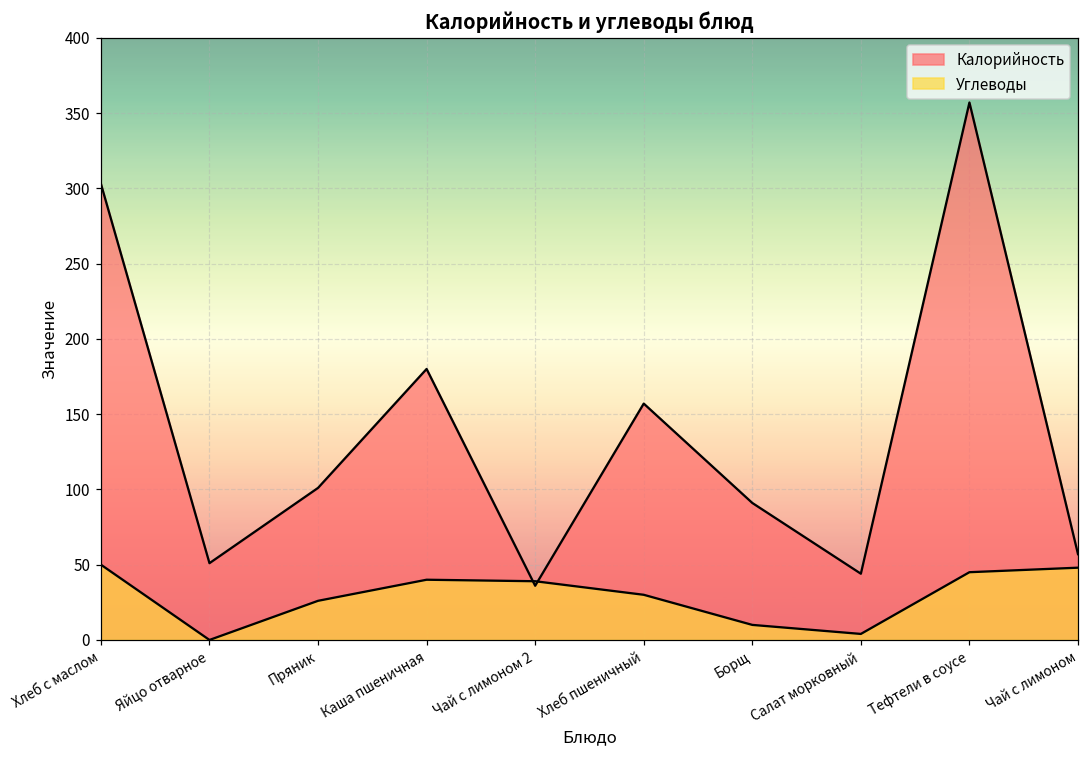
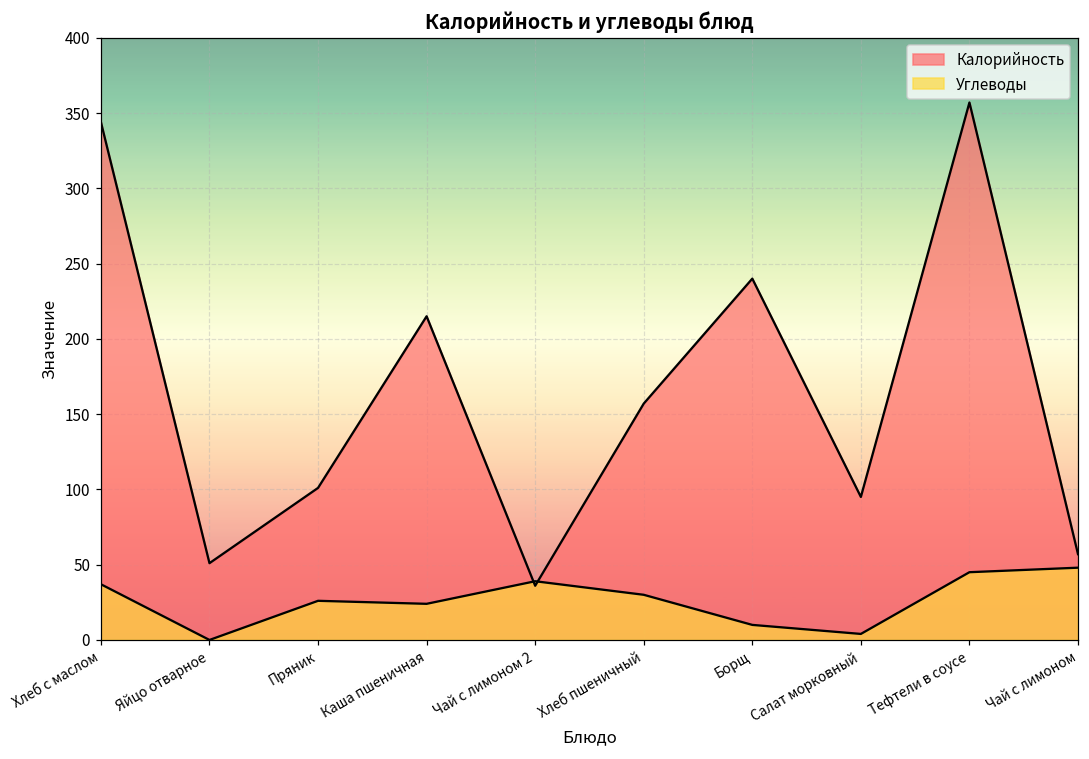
  {
    "Калорийность": {
-     "Хлеб с маслом": 303,
+     "Хлеб с маслом": 344,
      "Яйцо отварное": 51,
      "Пряник": 101,
-     "Каша пшеничная": 180,
+     "Каша пшеничная": 215,
      "Чай с лимоном 2": 36,
      "Хлеб пшеничный": 157,
-     "Борщ": 91,
-     "Салат морковный": 44,
+     "Борщ": 240,
+     "Салат морковный": 95,
      "Тефтели в соусе": 357,
      "Чай с лимоном": 57
    },
    "Углеводы": {
-     "Хлеб с маслом": 50,
+     "Хлеб с маслом": 37,
      "Яйцо отварное": 0,
      "Пряник": 26,
-     "Каша пшеничная": 40,
+     "Каша пшеничная": 24,
      "Чай с лимоном 2": 39,
      "Хлеб пшеничный": 30,
      "Борщ": 10,
      "Салат морковный": 4,
      "Тефтели в соусе": 45,
      "Чай с лимоном": 48
    }
  }
